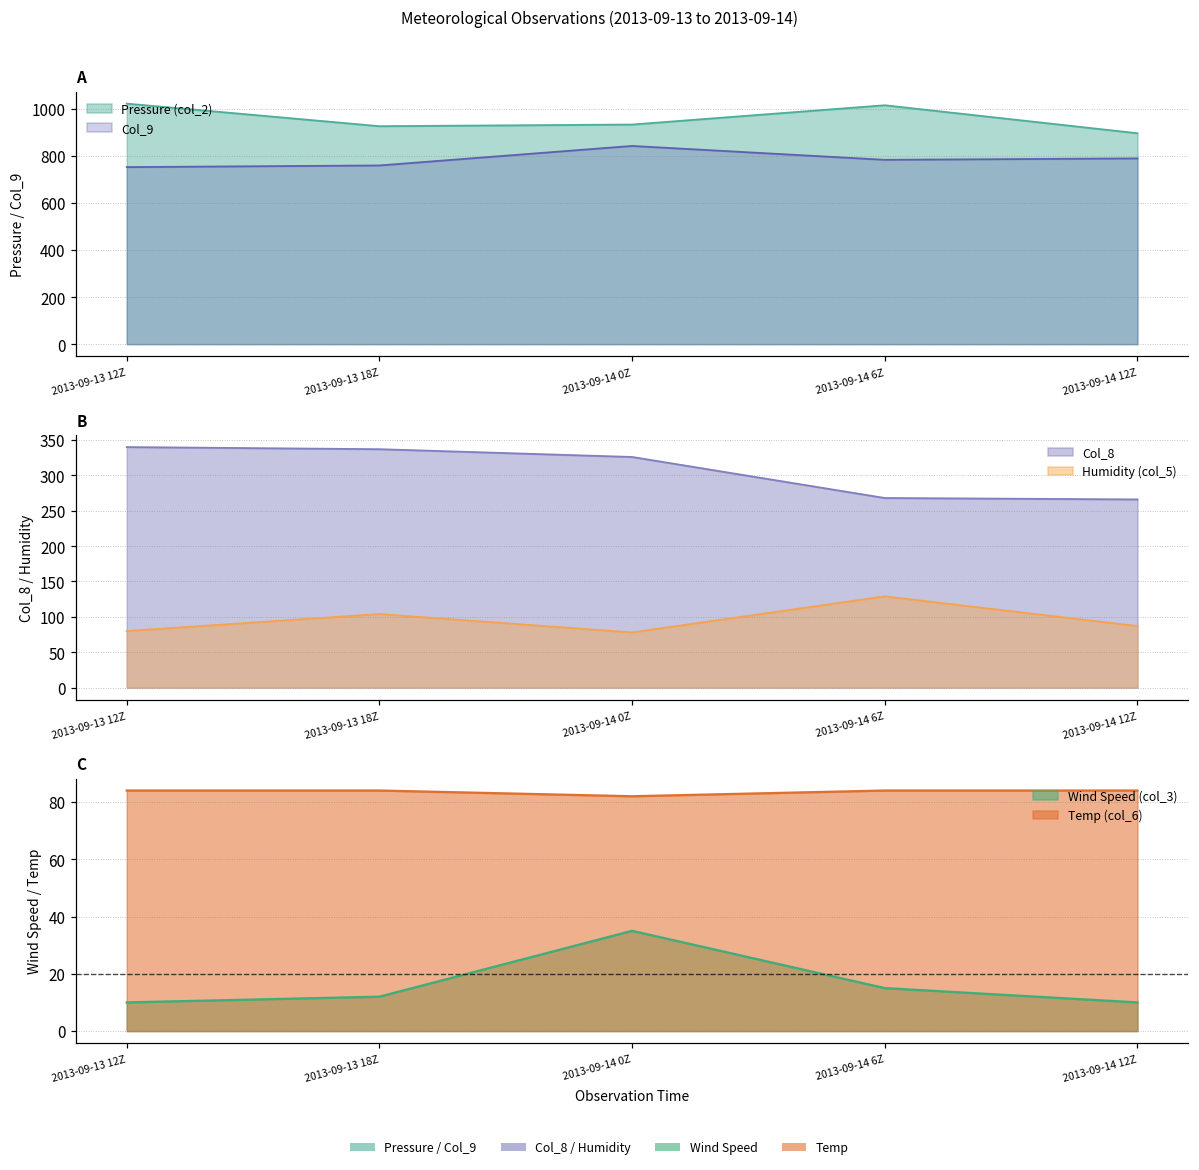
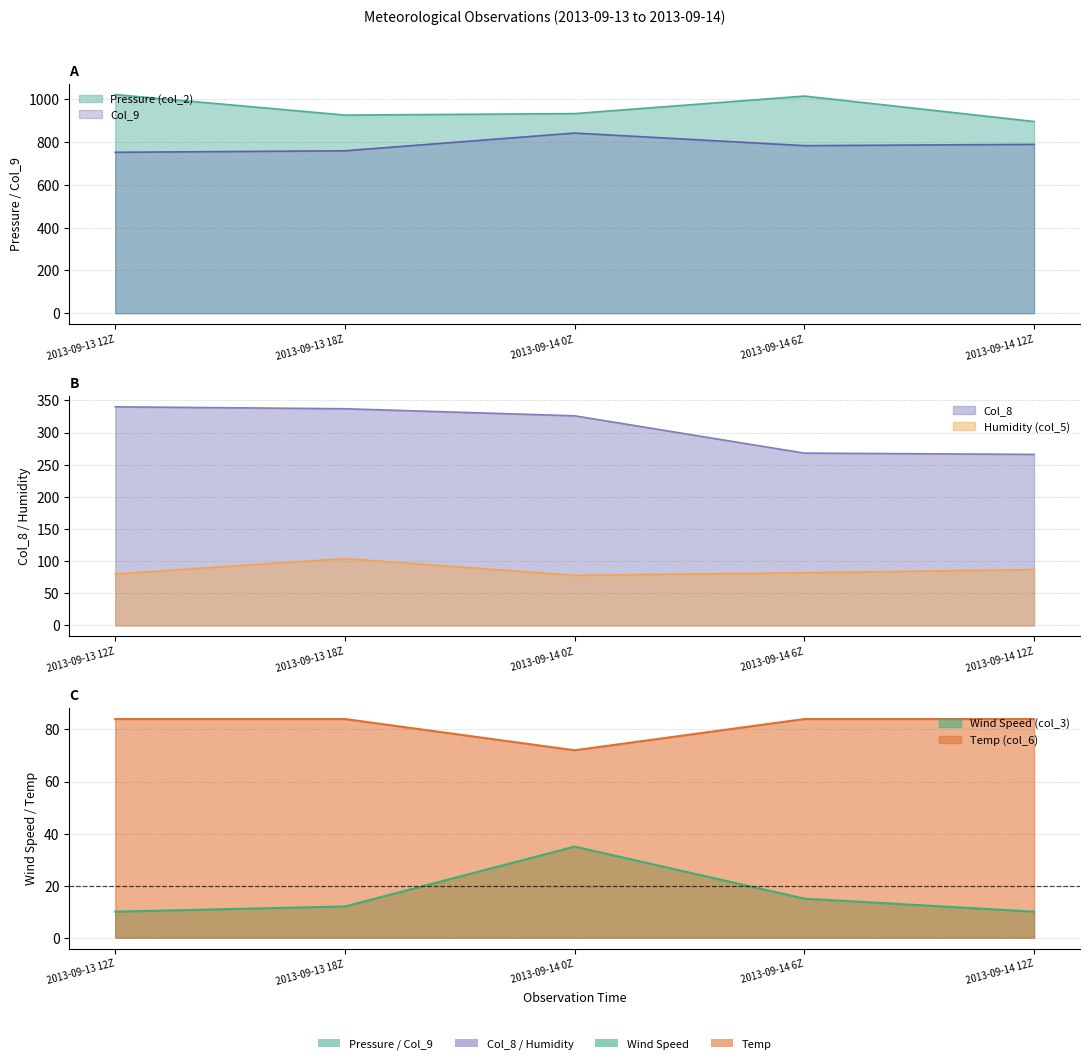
  {
    "A": {
      "Pressure (col_2)": {
        "2013-09-13 12Z": 1020,
        "2013-09-13 18Z": 930,
        "2013-09-14 0Z": 930,
        "2013-09-14 6Z": 1020,
        "2013-09-14 12Z": 900
      },
      "Col_9": {
        "2013-09-13 12Z": 750,
        "2013-09-13 18Z": 760,
        "2013-09-14 0Z": 840,
        "2013-09-14 6Z": 780,
        "2013-09-14 12Z": 790
      }
    },
    "B": {
      "Col_8": {
        "2013-09-13 12Z": 340,
        "2013-09-13 18Z": 340,
        "2013-09-14 0Z": 330,
        "2013-09-14 6Z": 270,
        "2013-09-14 12Z": 270
      },
      "Humidity (col_5)": {
        "2013-09-13 12Z": 80,
        "2013-09-13 18Z": 100,
        "2013-09-14 0Z": 80,
-       "2013-09-14 6Z": 130,
+       "2013-09-14 6Z": 80,
        "2013-09-14 12Z": 90
      }
    },
    "C": {
      "Wind Speed (col_3)": {
        "2013-09-13 12Z": 10,
        "2013-09-13 18Z": 12,
        "2013-09-14 0Z": 35,
        "2013-09-14 6Z": 15,
        "2013-09-14 12Z": 10
      },
      "Temp (col_6)": {
        "2013-09-13 12Z": 84,
        "2013-09-13 18Z": 84,
-       "2013-09-14 0Z": 82,
+       "2013-09-14 0Z": 72,
        "2013-09-14 6Z": 84,
        "2013-09-14 12Z": 84
      }
    }
  }
